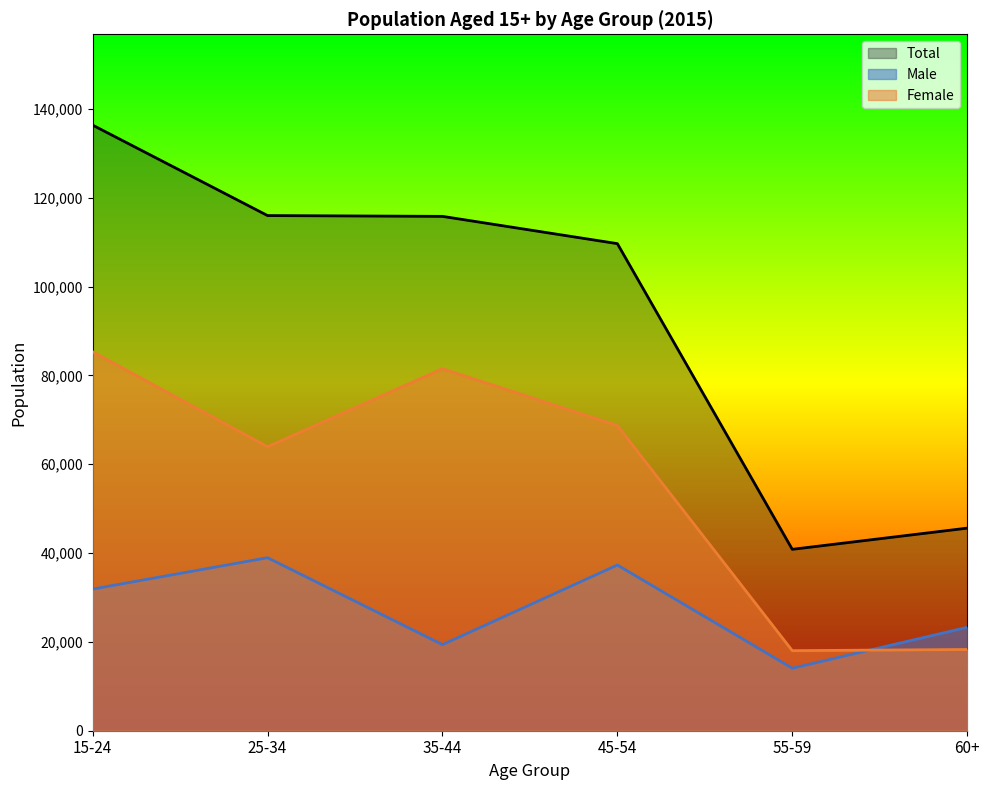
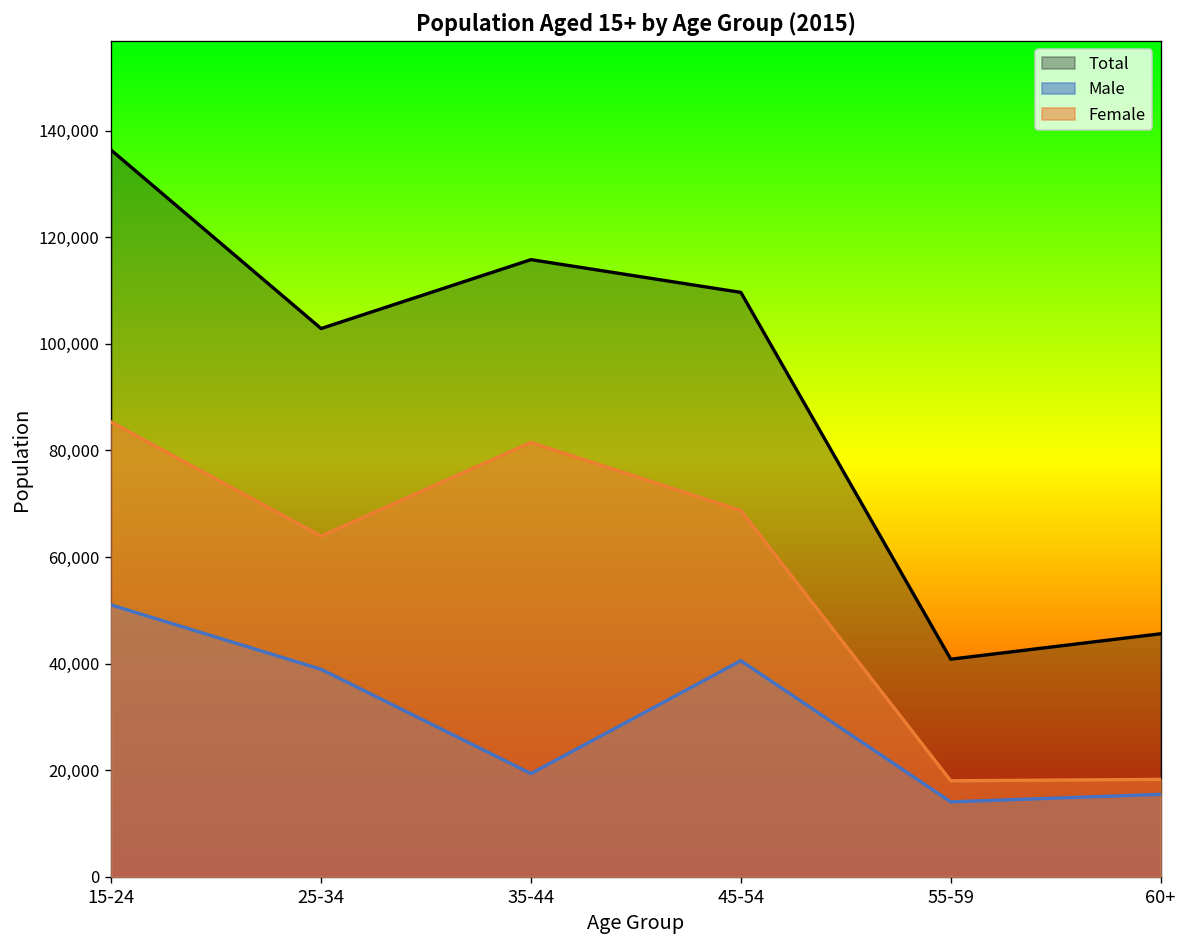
  {
    "Total": {
      "15-24": "136,000",
-     "25-34": "116,000",
+     "25-34": "103,000",
      "35-44": "116,000",
      "45-54": "110,000",
      "55-59": "41,000",
      "60+": "46,000"
    },
    "Male": {
-     "15-24": "32,000",
+     "15-24": "51,000",
      "25-34": "39,000",
      "35-44": "19,000",
-     "45-54": "37,000",
+     "45-54": "41,000",
      "55-59": "14,000",
-     "60+": "23,000"
+     "60+": "15,000"
    },
    "Female": {
      "15-24": "85,000",
      "25-34": "64,000",
      "35-44": "81,000",
      "45-54": "69,000",
      "55-59": "18,000",
      "60+": "18,000"
    }
  }
